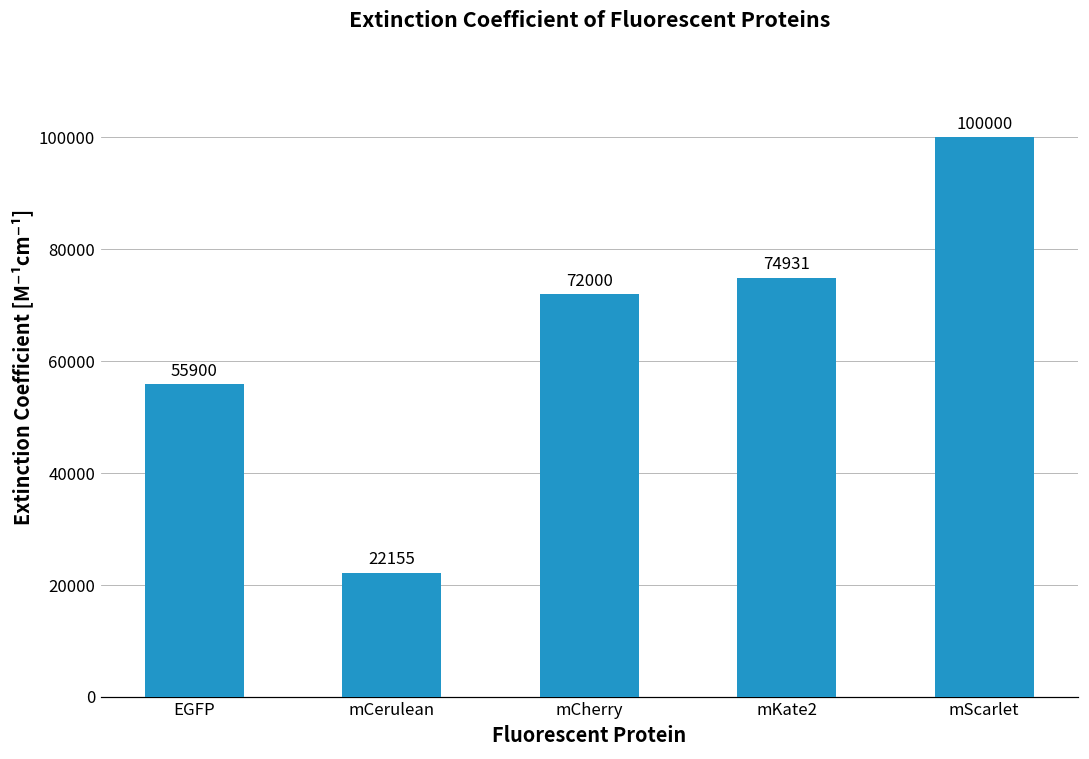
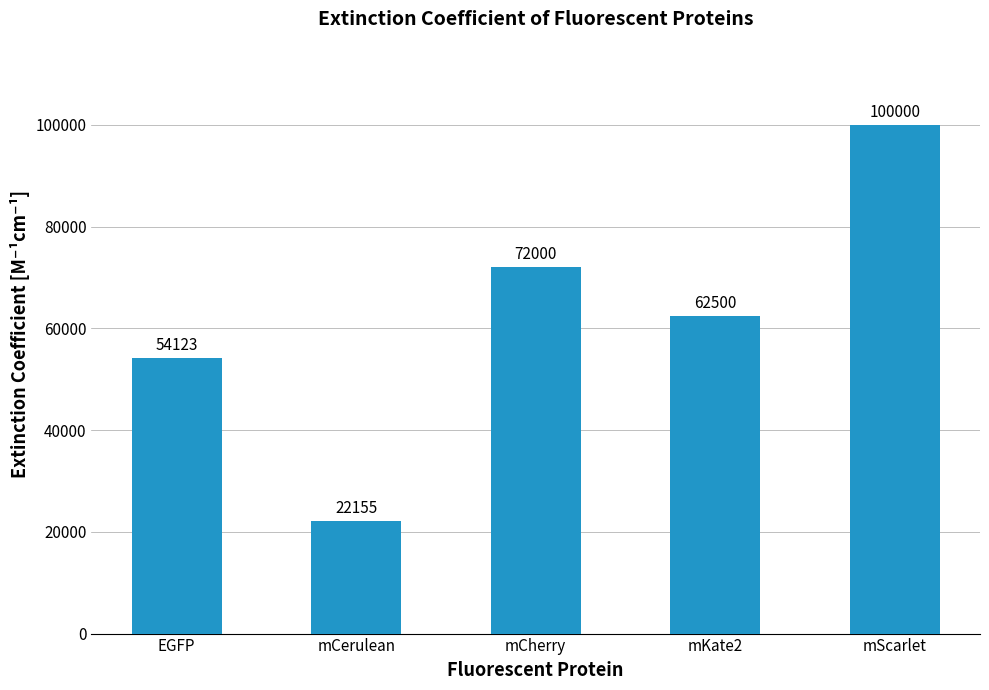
  {
-   "EGFP": 55900,
+   "EGFP": 54123,
    "mCerulean": 22155,
    "mCherry": 72000,
-   "mKate2": 74931,
+   "mKate2": 62500,
    "mScarlet": 100000
  }
